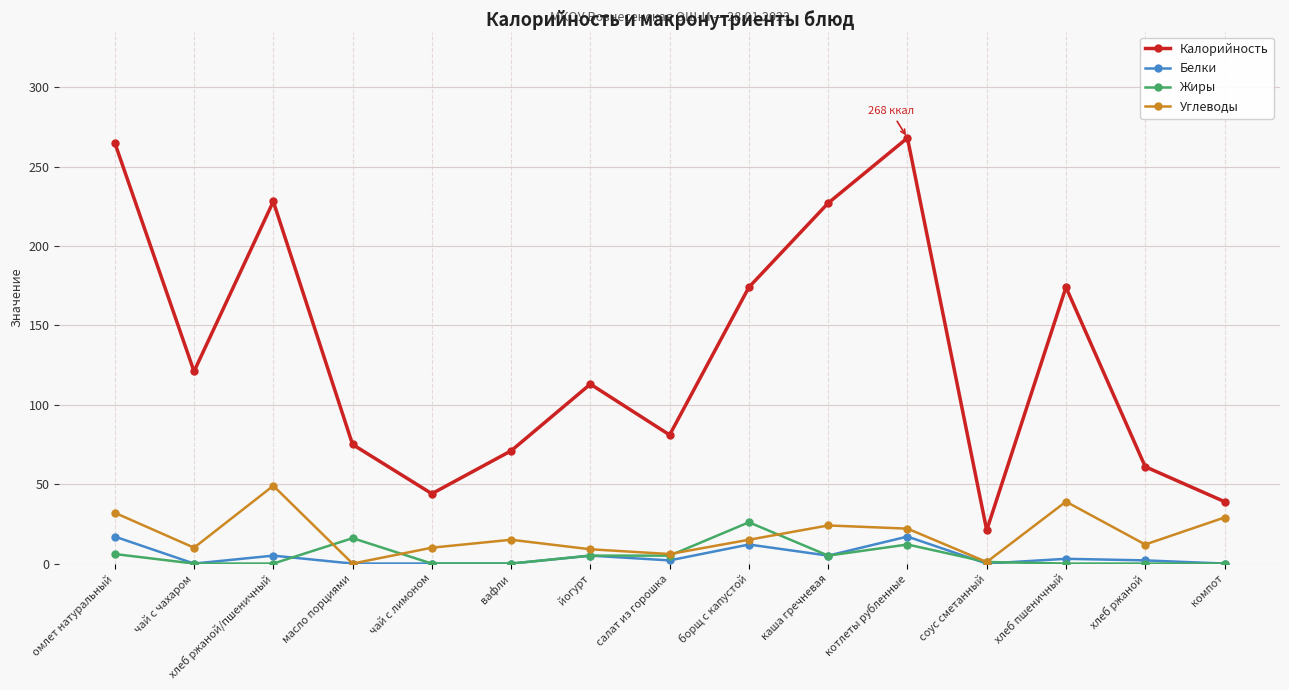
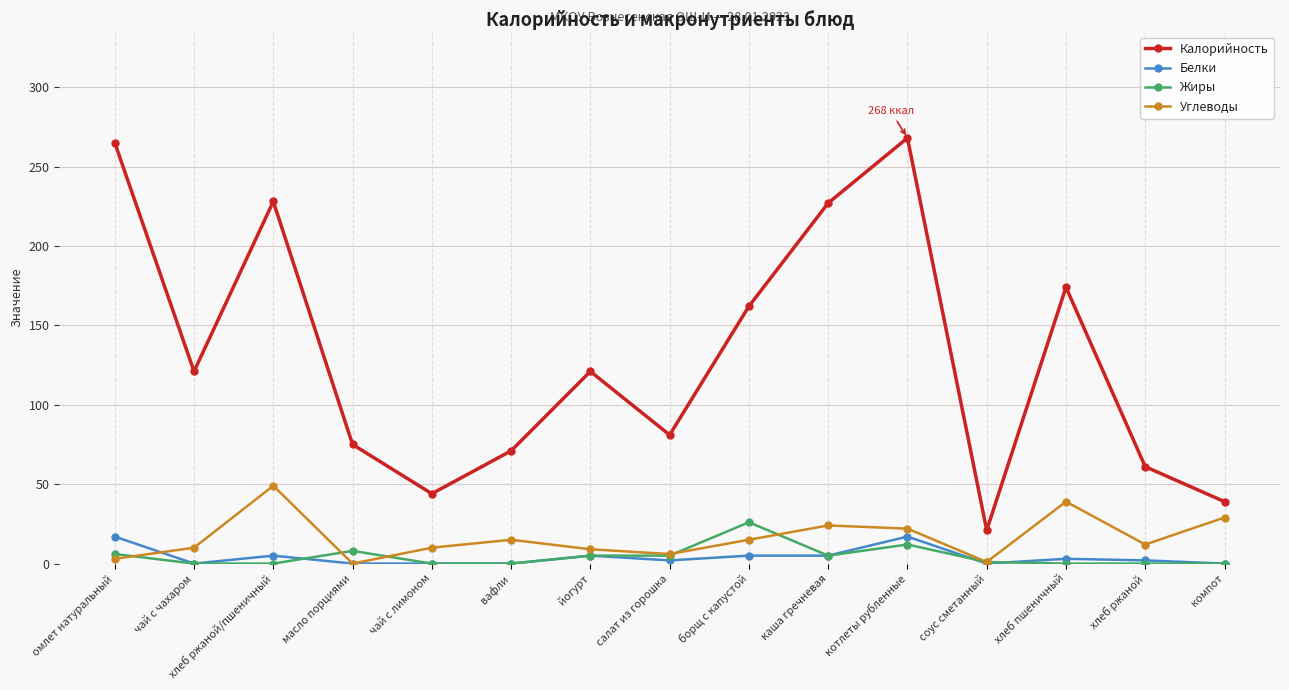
  {
    "Калорийность": {
      "омлет натуральный": 265,
      "чай с чахаром": 121,
      "хлеб ржаной/пшеничный": 228,
      "масло порциями": 75,
      "чай с лимоном": 44,
      "вафли": 71,
-     "йогурт": 113,
+     "йогурт": 121,
      "салат из горошка": 81,
-     "борщ с капустой": 174,
+     "борщ с капустой": 162,
      "каша гречневая": 227,
      "соус сметанный": 21,
      "хлеб пшеничный": 174,
      "хлеб ржаной": 61,
      "компот": 39
    },
    "Белки": {
      "омлет натуральный": 17,
      "хлеб ржаной/пшеничный": 5,
      "салат из горошка": 2,
-     "борщ с капустой": 12,
+     "борщ с капустой": 5,
      "котлеты рубленные": 17,
      "хлеб пшеничный": 3,
      "хлеб ржаной": 2
    },
    "Жиры": {
      "омлет натуральный": 6,
      "хлеб ржаной/пшеничный": 0,
-     "масло порциями": 16,
+     "масло порциями": 8,
      "борщ с капустой": 26,
      "котлеты рубленные": 12,
      "хлеб пшеничный": 0,
      "хлеб ржаной": 0
    },
    "Углеводы": {
-     "омлет натуральный": 32,
+     "омлет натуральный": 3,
      "чай с чахаром": 10,
      "хлеб ржаной/пшеничный": 49,
      "чай с лимоном": 10,
      "вафли": 15,
      "йогурт": 9,
      "борщ с капустой": 15,
      "каша гречневая": 24,
      "котлеты рубленные": 22,
      "хлеб пшеничный": 39,
      "хлеб ржаной": 12,
      "компот": 29
    }
  }
